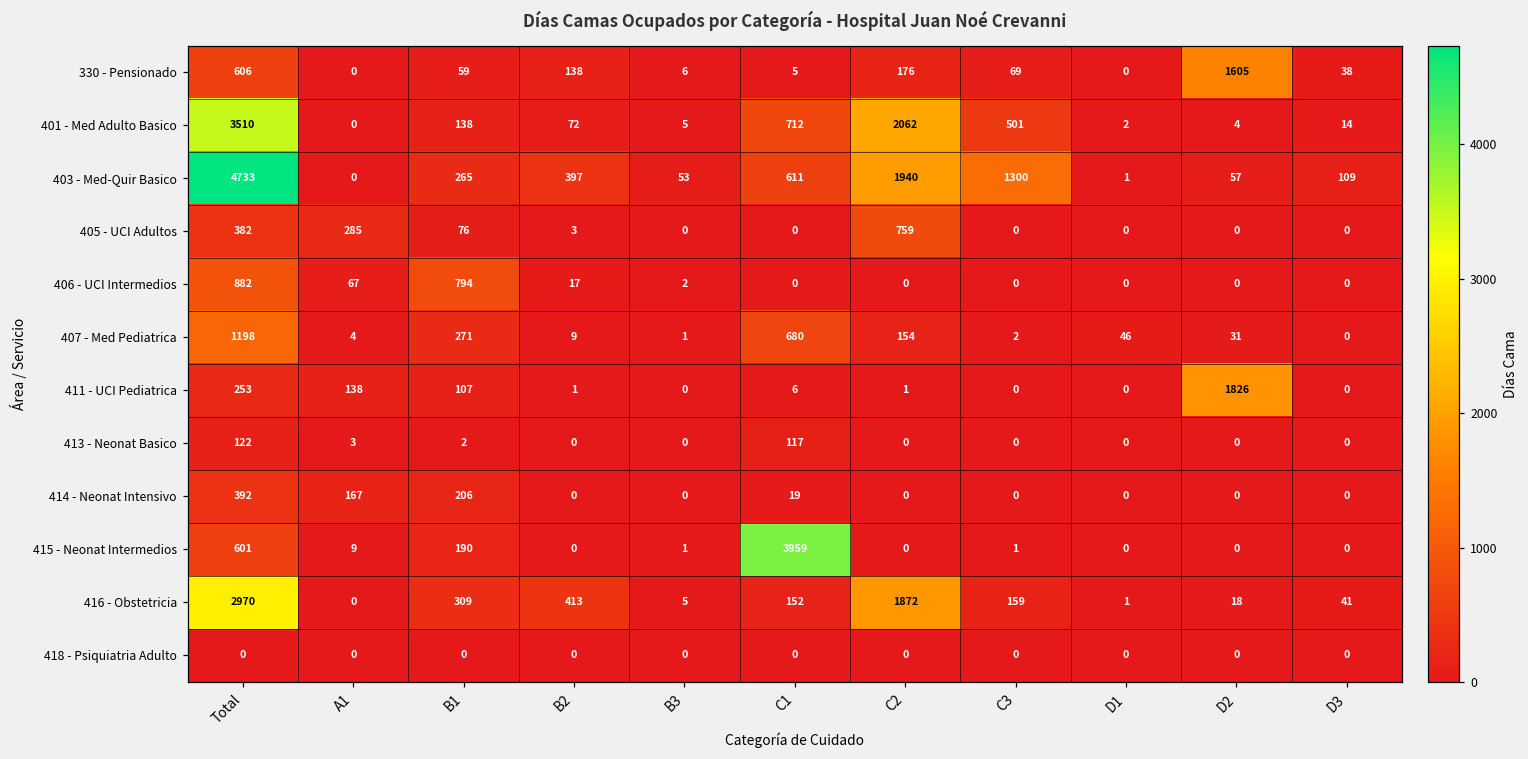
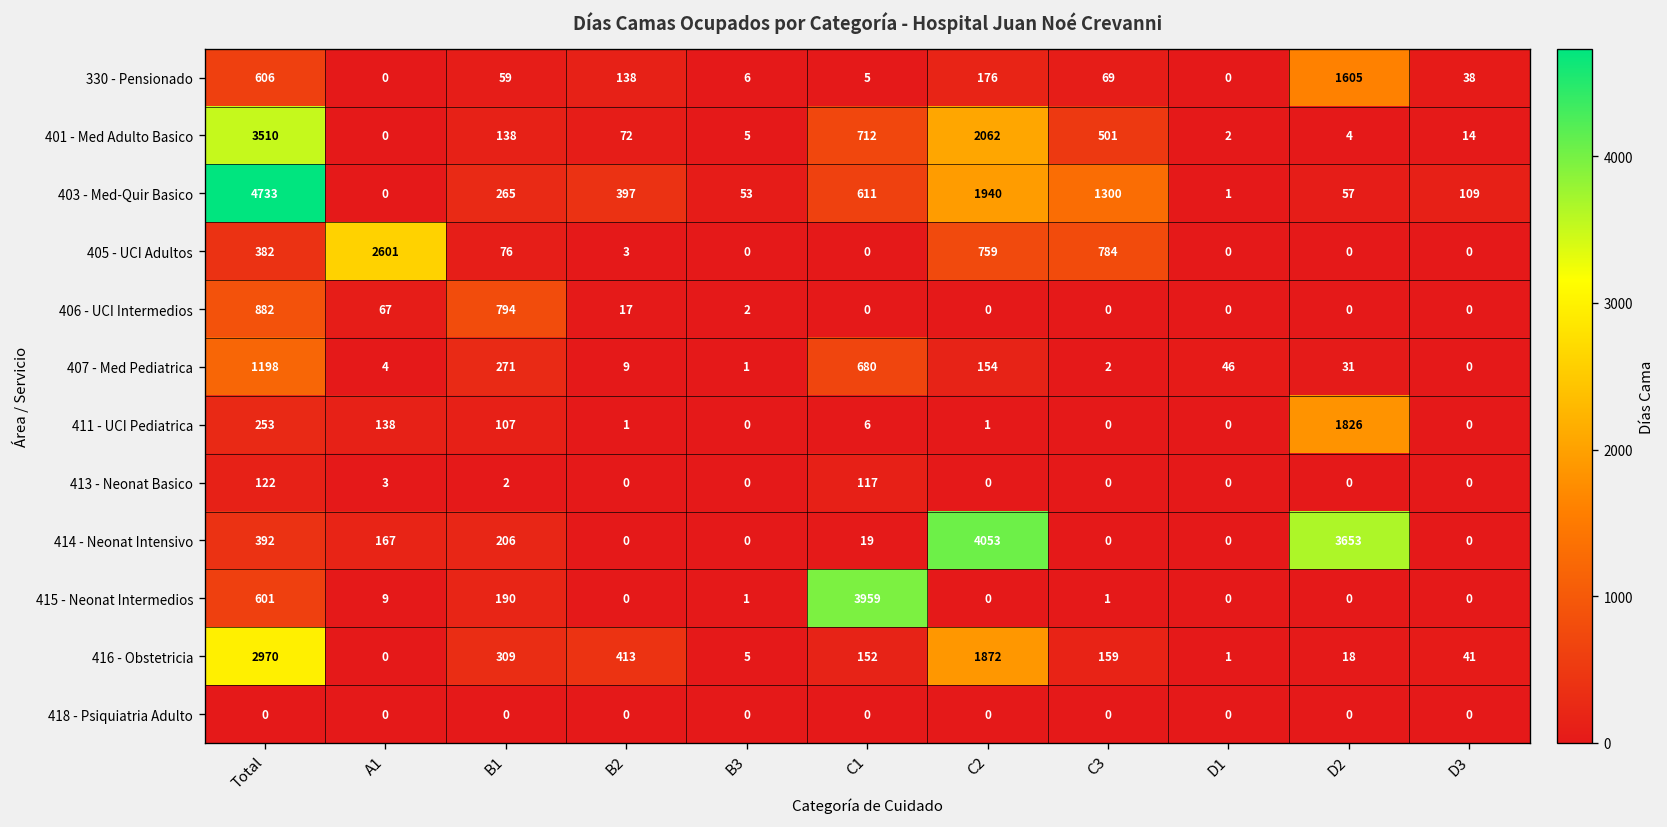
  {
    "330 - Pensionado": {
      "Total": 606,
      "A1": 0,
      "B1": 59,
      "B2": 138,
      "B3": 6,
      "C1": 5,
      "C2": 176,
      "C3": 69,
      "D1": 0,
      "D2": 1605,
      "D3": 38
    },
    "401 - Med Adulto Basico": {
      "Total": 3510,
      "A1": 0,
      "B1": 138,
      "B2": 72,
      "B3": 5,
      "C1": 712,
      "C2": 2062,
      "C3": 501,
      "D1": 2,
      "D2": 4,
      "D3": 14
    },
    "403 - Med-Quir Basico": {
      "Total": 4733,
      "A1": 0,
      "B1": 265,
      "B2": 397,
      "B3": 53,
      "C1": 611,
      "C2": 1940,
      "C3": 1300,
      "D1": 1,
      "D2": 57,
      "D3": 109
    },
    "405 - UCI Adultos": {
      "Total": 382,
-     "A1": 285,
+     "A1": 2601,
      "B1": 76,
      "B2": 3,
      "B3": 0,
      "C1": 0,
      "C2": 759,
-     "C3": 0,
+     "C3": 784,
      "D1": 0,
      "D2": 0,
      "D3": 0
    },
    "406 - UCI Intermedios": {
      "Total": 882,
      "A1": 67,
      "B1": 794,
      "B2": 17,
      "B3": 2,
      "C1": 0,
      "C2": 0,
      "C3": 0,
      "D1": 0,
      "D2": 0,
      "D3": 0
    },
    "407 - Med Pediatrica": {
      "Total": 1198,
      "A1": 4,
      "B1": 271,
      "B2": 9,
      "B3": 1,
      "C1": 680,
      "C2": 154,
      "C3": 2,
      "D1": 46,
      "D2": 31,
      "D3": 0
    },
    "411 - UCI Pediatrica": {
      "Total": 253,
      "A1": 138,
      "B1": 107,
      "B2": 1,
      "B3": 0,
      "C1": 6,
      "C2": 1,
      "C3": 0,
      "D1": 0,
      "D2": 1826,
      "D3": 0
    },
    "413 - Neonat Basico": {
      "Total": 122,
      "A1": 3,
      "B1": 2,
      "B2": 0,
      "B3": 0,
      "C1": 117,
      "C2": 0,
      "C3": 0,
      "D1": 0,
      "D2": 0,
      "D3": 0
    },
    "414 - Neonat Intensivo": {
      "Total": 392,
      "A1": 167,
      "B1": 206,
      "B2": 0,
      "B3": 0,
      "C1": 19,
-     "C2": 0,
+     "C2": 4053,
      "C3": 0,
      "D1": 0,
-     "D2": 0,
+     "D2": 3653,
      "D3": 0
    },
    "415 - Neonat Intermedios": {
      "Total": 601,
      "A1": 9,
      "B1": 190,
      "B2": 0,
      "B3": 1,
      "C1": 3959,
      "C2": 0,
      "C3": 1,
      "D1": 0,
      "D2": 0,
      "D3": 0
    },
    "416 - Obstetricia": {
      "Total": 2970,
      "A1": 0,
      "B1": 309,
      "B2": 413,
      "B3": 5,
      "C1": 152,
      "C2": 1872,
      "C3": 159,
      "D1": 1,
      "D2": 18,
      "D3": 41
    },
    "418 - Psiquiatria Adulto": {
      "Total": 0,
      "A1": 0,
      "B1": 0,
      "B2": 0,
      "B3": 0,
      "C1": 0,
      "C2": 0,
      "C3": 0,
      "D1": 0,
      "D2": 0,
      "D3": 0
    }
  }
